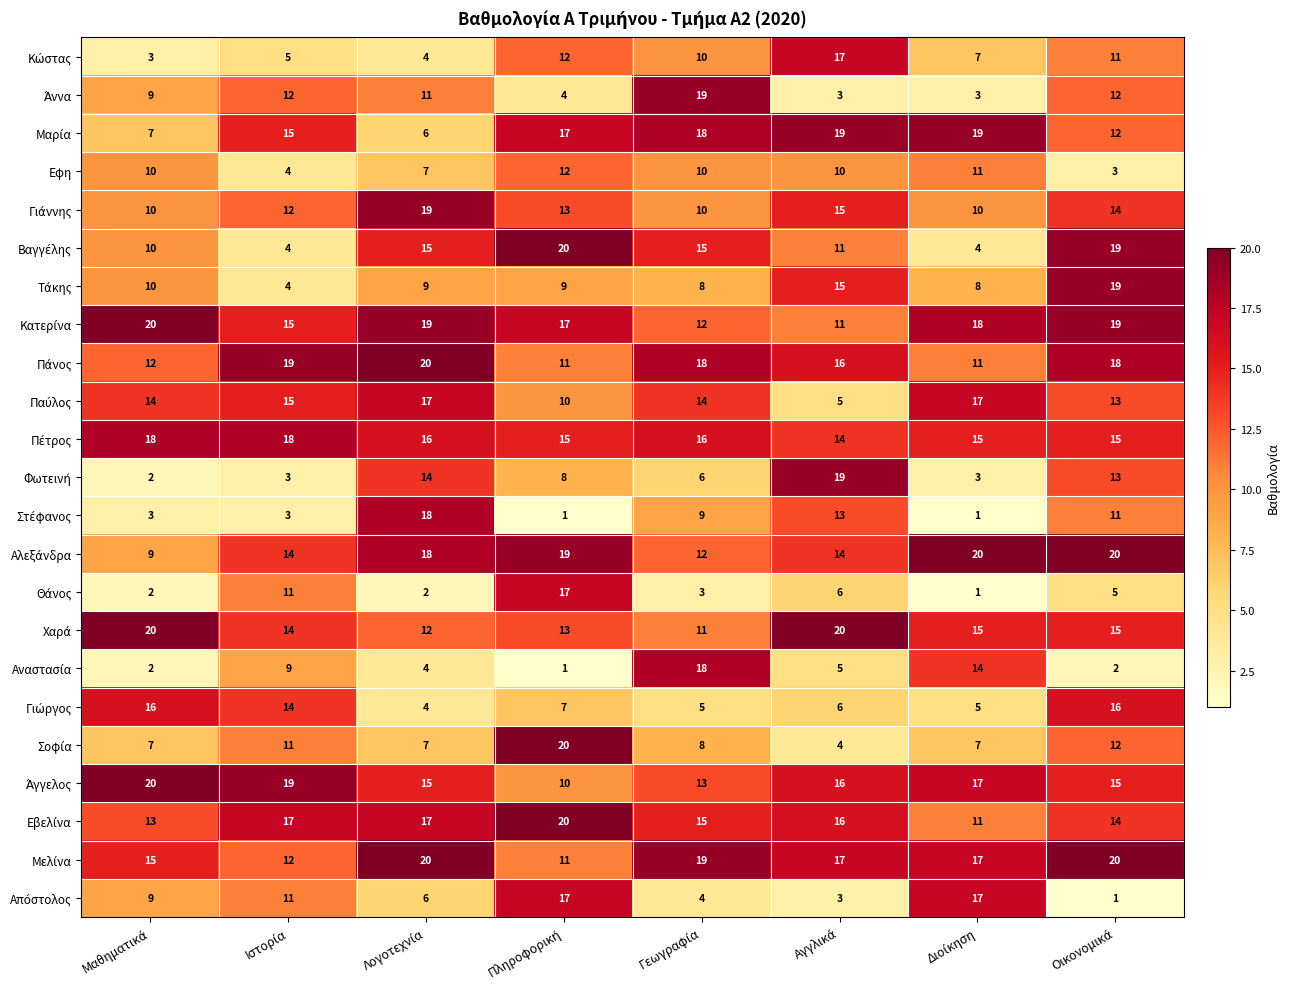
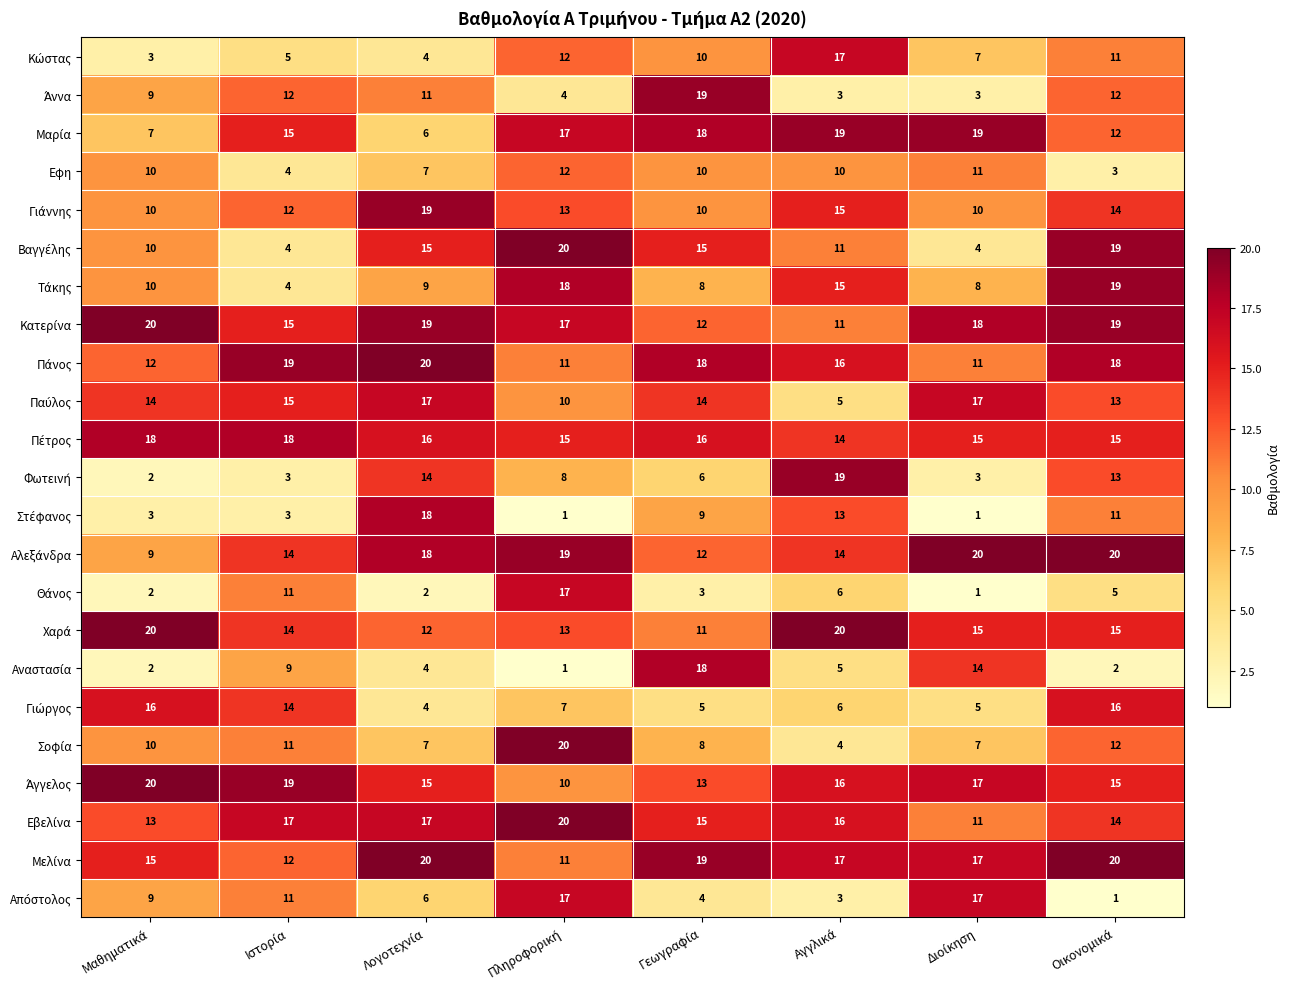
  {
    "Κώστας": {
      "Μαθηματικά": 3,
      "Ιστορία": 5,
      "Λογοτεχνία": 4,
      "Πληροφορική": 12,
      "Γεωγραφία": 10,
      "Αγγλικά": 17,
      "Διοίκηση": 7,
      "Οικονομικά": 11
    },
    "Άννα": {
      "Μαθηματικά": 9,
      "Ιστορία": 12,
      "Λογοτεχνία": 11,
      "Πληροφορική": 4,
      "Γεωγραφία": 19,
      "Αγγλικά": 3,
      "Διοίκηση": 3,
      "Οικονομικά": 12
    },
    "Μαρία": {
      "Μαθηματικά": 7,
      "Ιστορία": 15,
      "Λογοτεχνία": 6,
      "Πληροφορική": 17,
      "Γεωγραφία": 18,
      "Αγγλικά": 19,
      "Διοίκηση": 19,
      "Οικονομικά": 12
    },
    "Εφη": {
      "Μαθηματικά": 10,
      "Ιστορία": 4,
      "Λογοτεχνία": 7,
      "Πληροφορική": 12,
      "Γεωγραφία": 10,
      "Αγγλικά": 10,
      "Διοίκηση": 11,
      "Οικονομικά": 3
    },
    "Γιάννης": {
      "Μαθηματικά": 10,
      "Ιστορία": 12,
      "Λογοτεχνία": 19,
      "Πληροφορική": 13,
      "Γεωγραφία": 10,
      "Αγγλικά": 15,
      "Διοίκηση": 10,
      "Οικονομικά": 14
    },
    "Βαγγέλης": {
      "Μαθηματικά": 10,
      "Ιστορία": 4,
      "Λογοτεχνία": 15,
      "Πληροφορική": 20,
      "Γεωγραφία": 15,
      "Αγγλικά": 11,
      "Διοίκηση": 4,
      "Οικονομικά": 19
    },
    "Τάκης": {
      "Μαθηματικά": 10,
      "Ιστορία": 4,
      "Λογοτεχνία": 9,
-     "Πληροφορική": 9,
+     "Πληροφορική": 18,
      "Γεωγραφία": 8,
      "Αγγλικά": 15,
      "Διοίκηση": 8,
      "Οικονομικά": 19
    },
    "Κατερίνα": {
      "Μαθηματικά": 20,
      "Ιστορία": 15,
      "Λογοτεχνία": 19,
      "Πληροφορική": 17,
      "Γεωγραφία": 12,
      "Αγγλικά": 11,
      "Διοίκηση": 18,
      "Οικονομικά": 19
    },
    "Πάνος": {
      "Μαθηματικά": 12,
      "Ιστορία": 19,
      "Λογοτεχνία": 20,
      "Πληροφορική": 11,
      "Γεωγραφία": 18,
      "Αγγλικά": 16,
      "Διοίκηση": 11,
      "Οικονομικά": 18
    },
    "Παύλος": {
      "Μαθηματικά": 14,
      "Ιστορία": 15,
      "Λογοτεχνία": 17,
      "Πληροφορική": 10,
      "Γεωγραφία": 14,
      "Αγγλικά": 5,
      "Διοίκηση": 17,
      "Οικονομικά": 13
    },
    "Πέτρος": {
      "Μαθηματικά": 18,
      "Ιστορία": 18,
      "Λογοτεχνία": 16,
      "Πληροφορική": 15,
      "Γεωγραφία": 16,
      "Αγγλικά": 14,
      "Διοίκηση": 15,
      "Οικονομικά": 15
    },
    "Φωτεινή": {
      "Μαθηματικά": 2,
      "Ιστορία": 3,
      "Λογοτεχνία": 14,
      "Πληροφορική": 8,
      "Γεωγραφία": 6,
      "Αγγλικά": 19,
      "Διοίκηση": 3,
      "Οικονομικά": 13
    },
    "Στέφανος": {
      "Μαθηματικά": 3,
      "Ιστορία": 3,
      "Λογοτεχνία": 18,
      "Πληροφορική": 1,
      "Γεωγραφία": 9,
      "Αγγλικά": 13,
      "Διοίκηση": 1,
      "Οικονομικά": 11
    },
    "Αλεξάνδρα": {
      "Μαθηματικά": 9,
      "Ιστορία": 14,
      "Λογοτεχνία": 18,
      "Πληροφορική": 19,
      "Γεωγραφία": 12,
      "Αγγλικά": 14,
      "Διοίκηση": 20,
      "Οικονομικά": 20
    },
    "Θάνος": {
      "Μαθηματικά": 2,
      "Ιστορία": 11,
      "Λογοτεχνία": 2,
      "Πληροφορική": 17,
      "Γεωγραφία": 3,
      "Αγγλικά": 6,
      "Διοίκηση": 1,
      "Οικονομικά": 5
    },
    "Χαρά": {
      "Μαθηματικά": 20,
      "Ιστορία": 14,
      "Λογοτεχνία": 12,
      "Πληροφορική": 13,
      "Γεωγραφία": 11,
      "Αγγλικά": 20,
      "Διοίκηση": 15,
      "Οικονομικά": 15
    },
    "Αναστασία": {
      "Μαθηματικά": 2,
      "Ιστορία": 9,
      "Λογοτεχνία": 4,
      "Πληροφορική": 1,
      "Γεωγραφία": 18,
      "Αγγλικά": 5,
      "Διοίκηση": 14,
      "Οικονομικά": 2
    },
    "Γιώργος": {
      "Μαθηματικά": 16,
      "Ιστορία": 14,
      "Λογοτεχνία": 4,
      "Πληροφορική": 7,
      "Γεωγραφία": 5,
      "Αγγλικά": 6,
      "Διοίκηση": 5,
      "Οικονομικά": 16
    },
    "Σοφία": {
-     "Μαθηματικά": 7,
+     "Μαθηματικά": 10,
      "Ιστορία": 11,
      "Λογοτεχνία": 7,
      "Πληροφορική": 20,
      "Γεωγραφία": 8,
      "Αγγλικά": 4,
      "Διοίκηση": 7,
      "Οικονομικά": 12
    },
    "Άγγελος": {
      "Μαθηματικά": 20,
      "Ιστορία": 19,
      "Λογοτεχνία": 15,
      "Πληροφορική": 10,
      "Γεωγραφία": 13,
      "Αγγλικά": 16,
      "Διοίκηση": 17,
      "Οικονομικά": 15
    },
    "Εβελίνα": {
      "Μαθηματικά": 13,
      "Ιστορία": 17,
      "Λογοτεχνία": 17,
      "Πληροφορική": 20,
      "Γεωγραφία": 15,
      "Αγγλικά": 16,
      "Διοίκηση": 11,
      "Οικονομικά": 14
    },
    "Μελίνα": {
      "Μαθηματικά": 15,
      "Ιστορία": 12,
      "Λογοτεχνία": 20,
      "Πληροφορική": 11,
      "Γεωγραφία": 19,
      "Αγγλικά": 17,
      "Διοίκηση": 17,
      "Οικονομικά": 20
    },
    "Απόστολος": {
      "Μαθηματικά": 9,
      "Ιστορία": 11,
      "Λογοτεχνία": 6,
      "Πληροφορική": 17,
      "Γεωγραφία": 4,
      "Αγγλικά": 3,
      "Διοίκηση": 17,
      "Οικονομικά": 1
    }
  }
